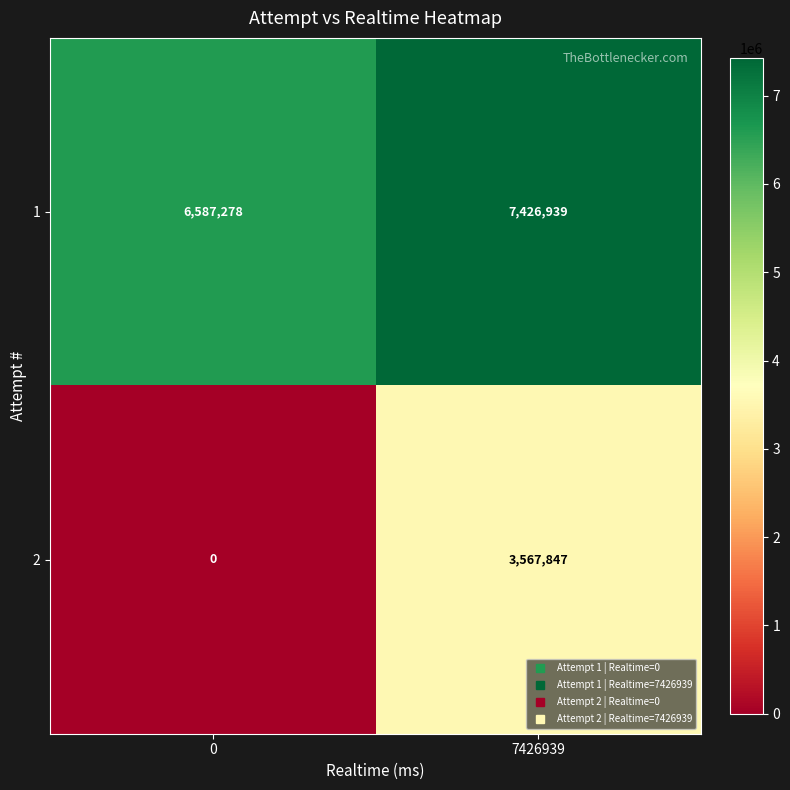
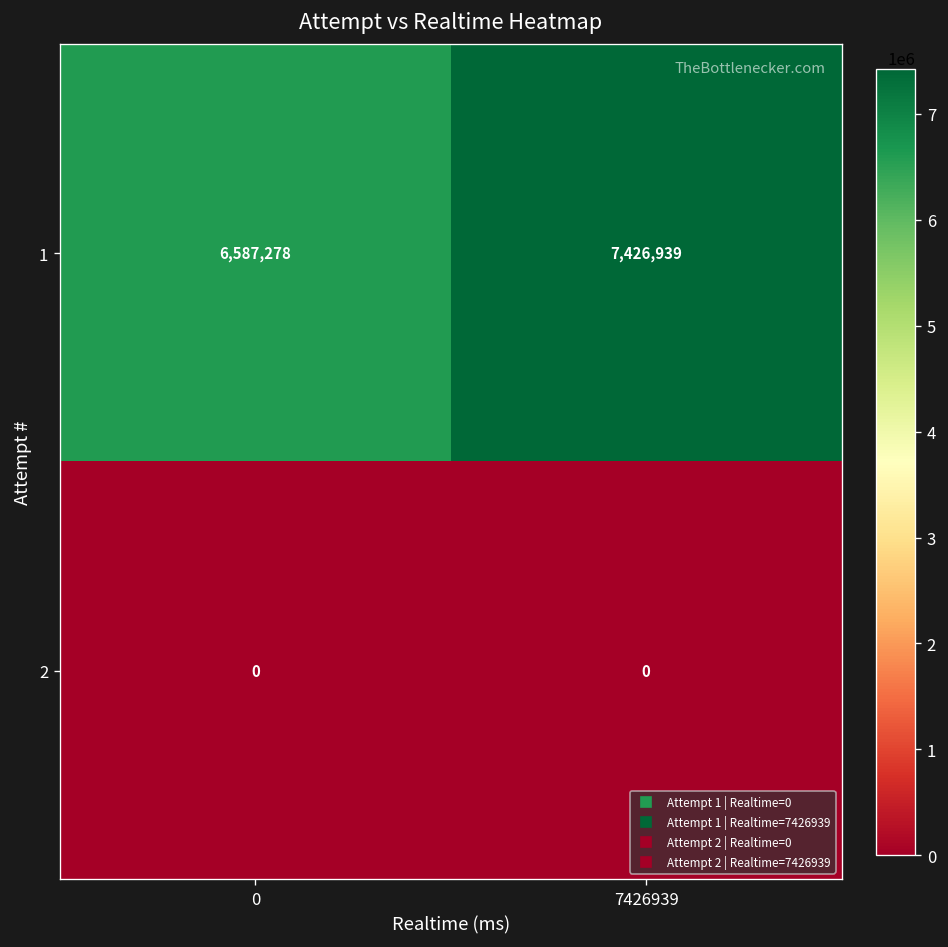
  {
    "1": {
      "0": "6,587,278"
    },
    "2": {
      "0": "0",
-     "7426939": "3,567,847"
+     "7426939": "0"
    }
  }
